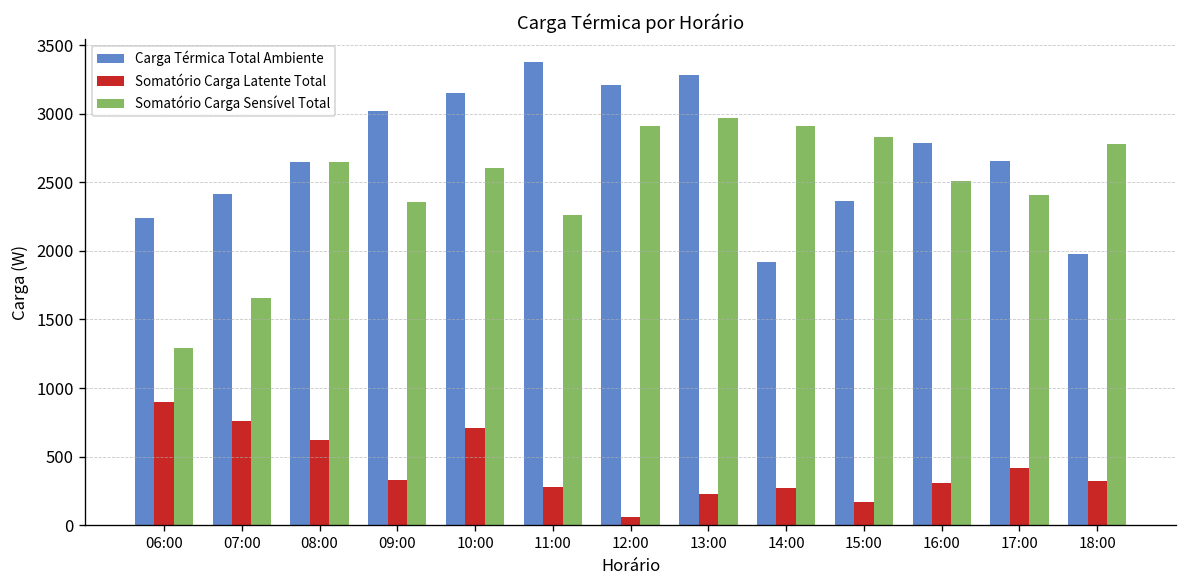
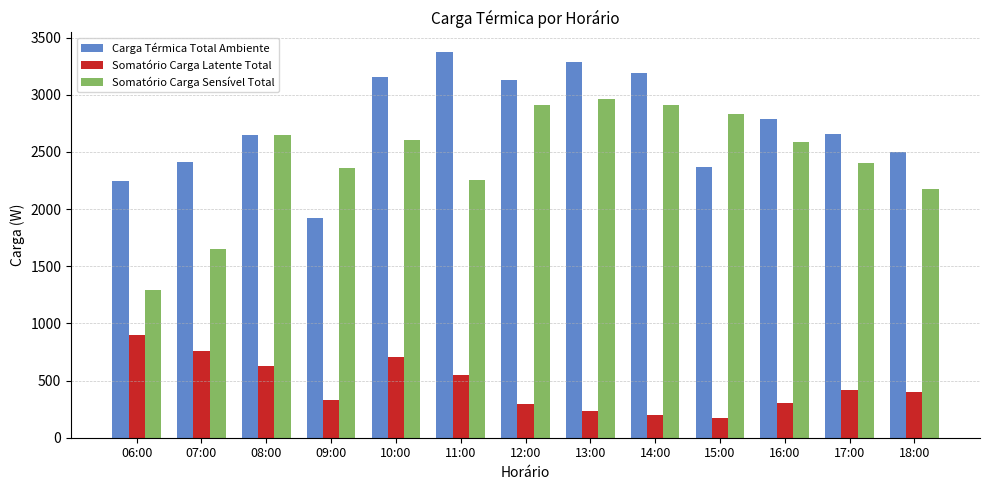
  {
    "Carga Térmica Total Ambiente": {
      "06:00": 2240,
      "07:00": 2410,
      "08:00": 2650,
-     "09:00": 3020,
+     "09:00": 1920,
      "10:00": 3150,
      "11:00": 3380,
-     "12:00": 3210,
+     "12:00": 3130,
      "13:00": 3280,
-     "14:00": 1920,
+     "14:00": 3190,
      "15:00": 2370,
      "16:00": 2790,
      "17:00": 2660,
-     "18:00": 1970
+     "18:00": 2500
    },
    "Somatório Carga Latente Total": {
      "06:00": 900,
      "07:00": 760,
      "08:00": 620,
      "09:00": 330,
      "10:00": 710,
-     "11:00": 280,
-     "12:00": 60,
+     "11:00": 550,
+     "12:00": 300,
      "13:00": 230,
-     "14:00": 270,
+     "14:00": 200,
      "15:00": 170,
      "16:00": 310,
      "17:00": 420,
-     "18:00": 330
+     "18:00": 400
    },
    "Somatório Carga Sensível Total": {
      "06:00": 1290,
      "07:00": 1650,
      "08:00": 2650,
      "09:00": 2360,
      "10:00": 2600,
      "11:00": 2260,
      "12:00": 2910,
      "13:00": 2970,
      "14:00": 2910,
      "15:00": 2830,
-     "16:00": 2510,
+     "16:00": 2590,
      "17:00": 2400,
-     "18:00": 2780
+     "18:00": 2170
    }
  }
